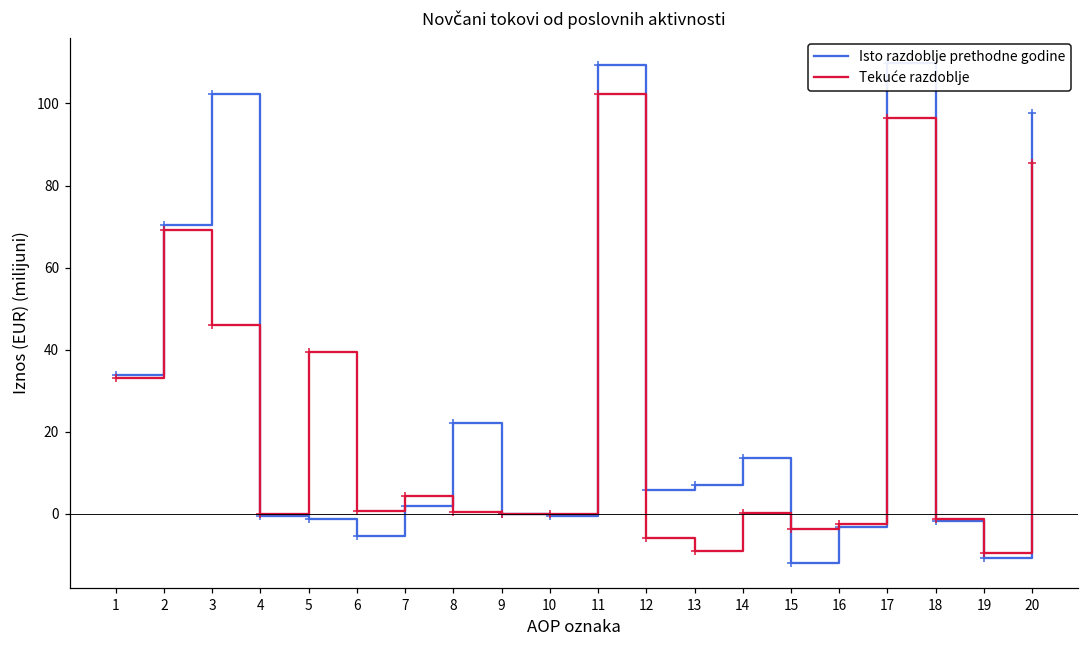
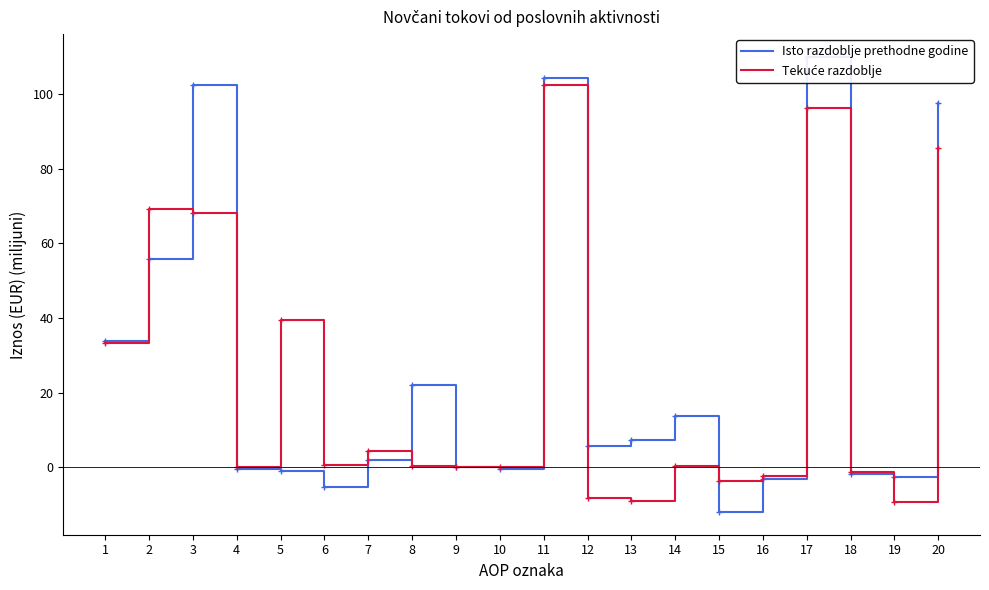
  {
    "Isto razdoblje prethodne godine": {
-     "2": 70,
+     "2": 56,
      "3": 102,
      "5": -1,
      "6": -5,
      "7": 2,
      "8": 22,
-     "11": 109,
+     "11": 104,
      "12": 6,
      "13": 7,
      "14": 14,
      "15": -12,
      "16": -3,
-     "19": -11,
+     "19": -3,
      "20": 98
    },
    "Tekuće razdoblje": {
      "2": 69,
-     "3": 46,
+     "3": 68,
      "5": 40,
      "6": 1,
      "7": 4,
      "8": 0,
      "11": 102,
-     "12": -6,
+     "12": -8,
      "13": -9,
      "14": 0,
      "15": -4,
      "16": -2,
      "17": 96,
      "19": -9,
      "20": 86
    }
  }
